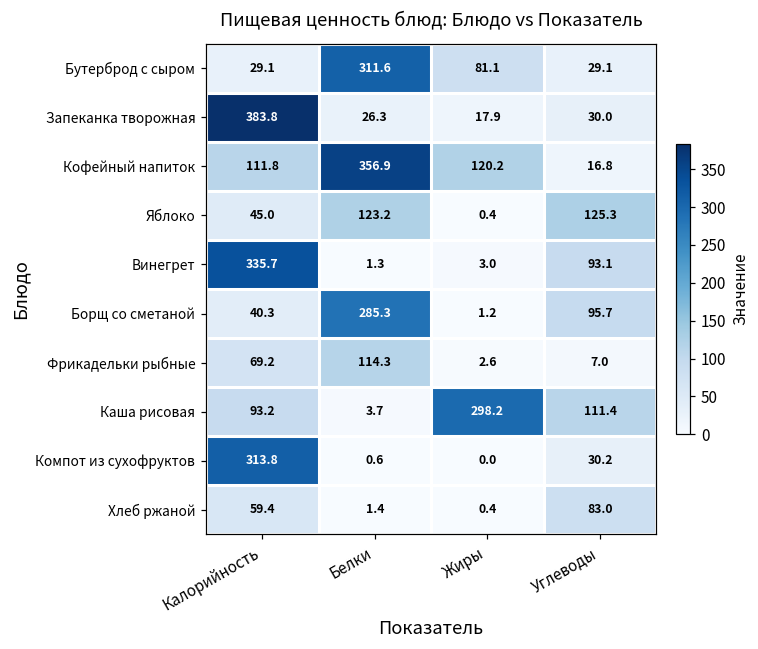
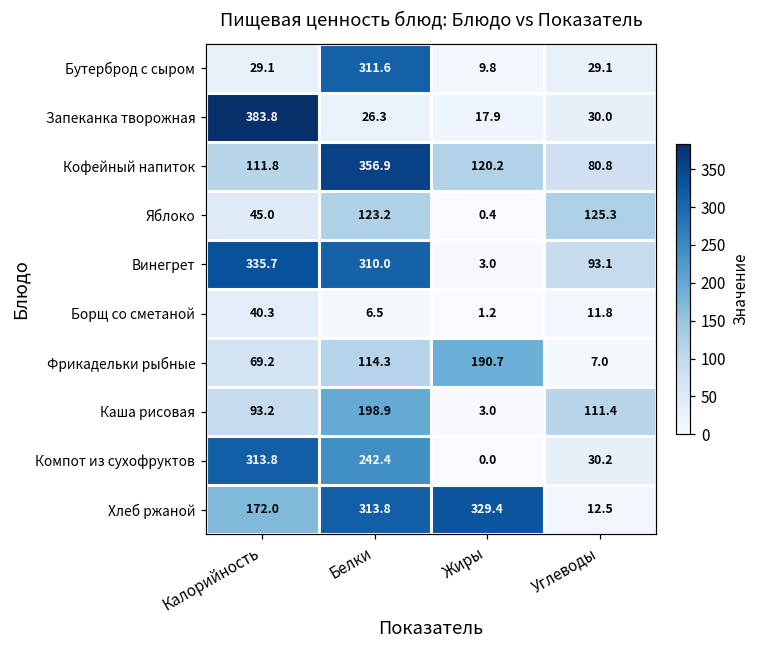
  {
    "Бутерброд с сыром": {
      "Калорийность": 29.1,
      "Белки": 311.6,
-     "Жиры": 81.1,
+     "Жиры": 9.8,
      "Углеводы": 29.1
    },
    "Запеканка творожная": {
      "Калорийность": 383.8,
      "Белки": 26.3,
      "Жиры": 17.9,
      "Углеводы": 30.0
    },
    "Кофейный напиток": {
      "Калорийность": 111.8,
      "Белки": 356.9,
      "Жиры": 120.2,
-     "Углеводы": 16.8
+     "Углеводы": 80.8
    },
    "Яблоко": {
      "Калорийность": 45.0,
      "Белки": 123.2,
      "Жиры": 0.4,
      "Углеводы": 125.3
    },
    "Винегрет": {
      "Калорийность": 335.7,
-     "Белки": 1.3,
+     "Белки": 310.0,
      "Жиры": 3.0,
      "Углеводы": 93.1
    },
    "Борщ со сметаной": {
      "Калорийность": 40.3,
-     "Белки": 285.3,
+     "Белки": 6.5,
      "Жиры": 1.2,
-     "Углеводы": 95.7
+     "Углеводы": 11.8
    },
    "Фрикадельки рыбные": {
      "Калорийность": 69.2,
      "Белки": 114.3,
-     "Жиры": 2.6,
+     "Жиры": 190.7,
      "Углеводы": 7.0
    },
    "Каша рисовая": {
      "Калорийность": 93.2,
-     "Белки": 3.7,
-     "Жиры": 298.2,
+     "Белки": 198.9,
+     "Жиры": 3.0,
      "Углеводы": 111.4
    },
    "Компот из сухофруктов": {
      "Калорийность": 313.8,
-     "Белки": 0.6,
+     "Белки": 242.4,
      "Жиры": 0.0,
      "Углеводы": 30.2
    },
    "Хлеб ржаной": {
-     "Калорийность": 59.4,
-     "Белки": 1.4,
-     "Жиры": 0.4,
-     "Углеводы": 83.0
+     "Калорийность": 172.0,
+     "Белки": 313.8,
+     "Жиры": 329.4,
+     "Углеводы": 12.5
    }
  }
